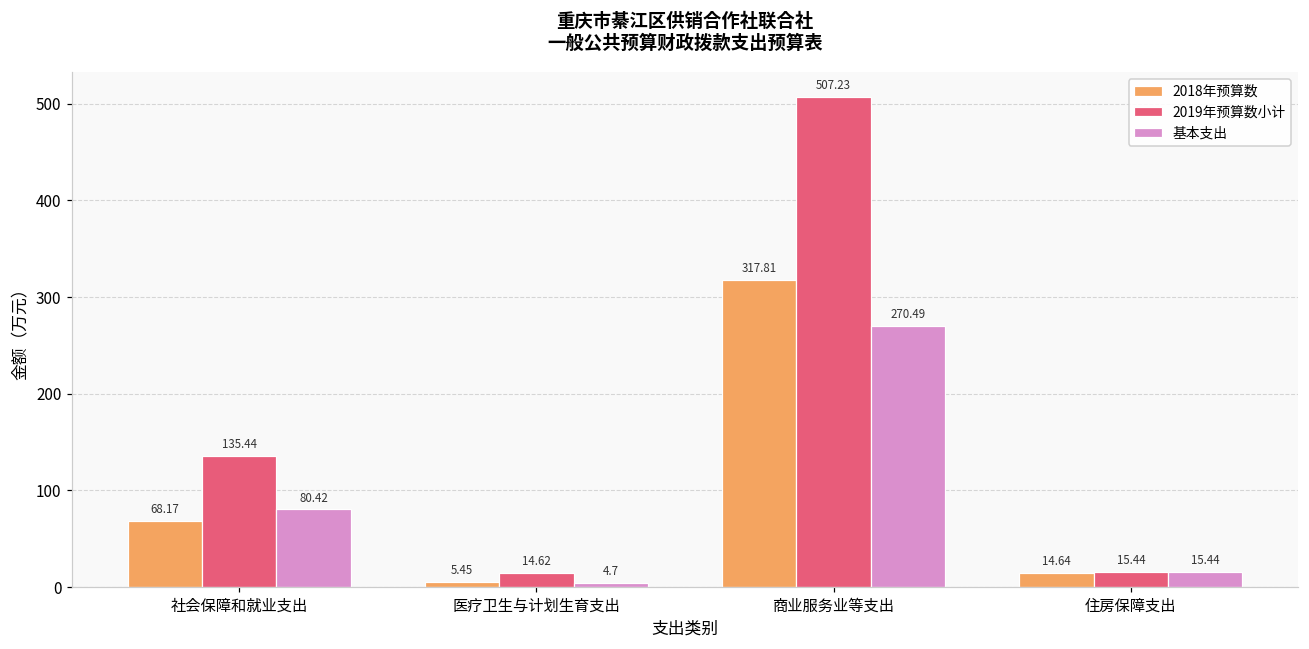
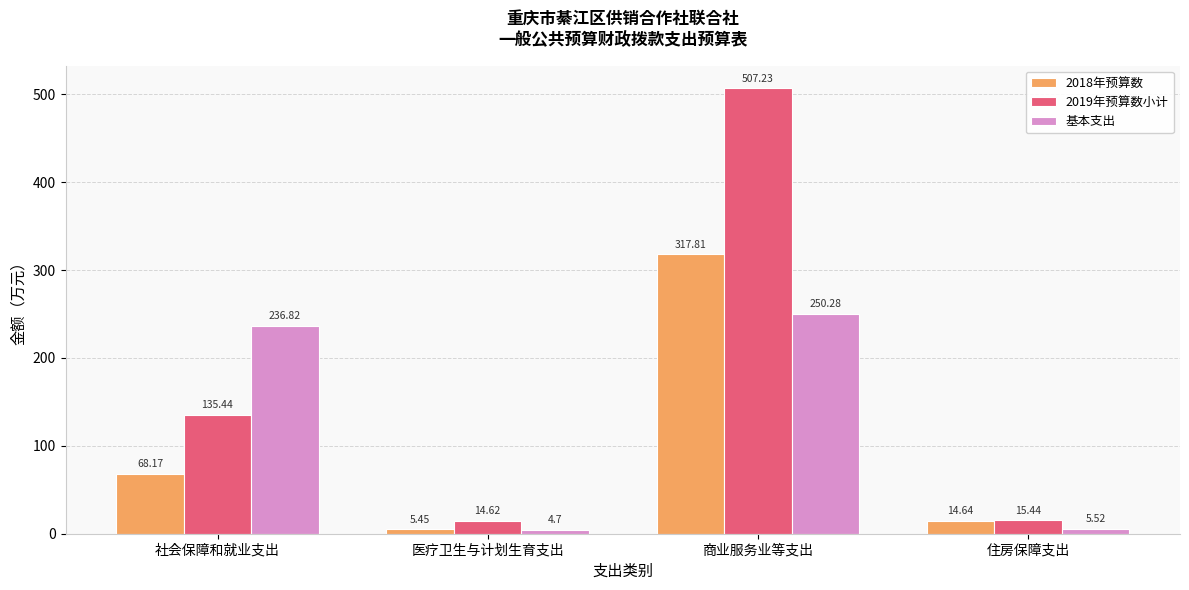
  {
    "2018年预算数": {
      "社会保障和就业支出": 68.17,
      "医疗卫生与计划生育支出": 5.45,
      "商业服务业等支出": 317.81,
      "住房保障支出": 14.64
    },
    "2019年预算数小计": {
      "社会保障和就业支出": 135.44,
      "医疗卫生与计划生育支出": 14.62,
      "商业服务业等支出": 507.23,
      "住房保障支出": 15.44
    },
    "基本支出": {
-     "社会保障和就业支出": 80.42,
+     "社会保障和就业支出": 236.82,
      "医疗卫生与计划生育支出": 4.7,
-     "商业服务业等支出": 270.49,
-     "住房保障支出": 15.44
+     "商业服务业等支出": 250.28,
+     "住房保障支出": 5.52
    }
  }
